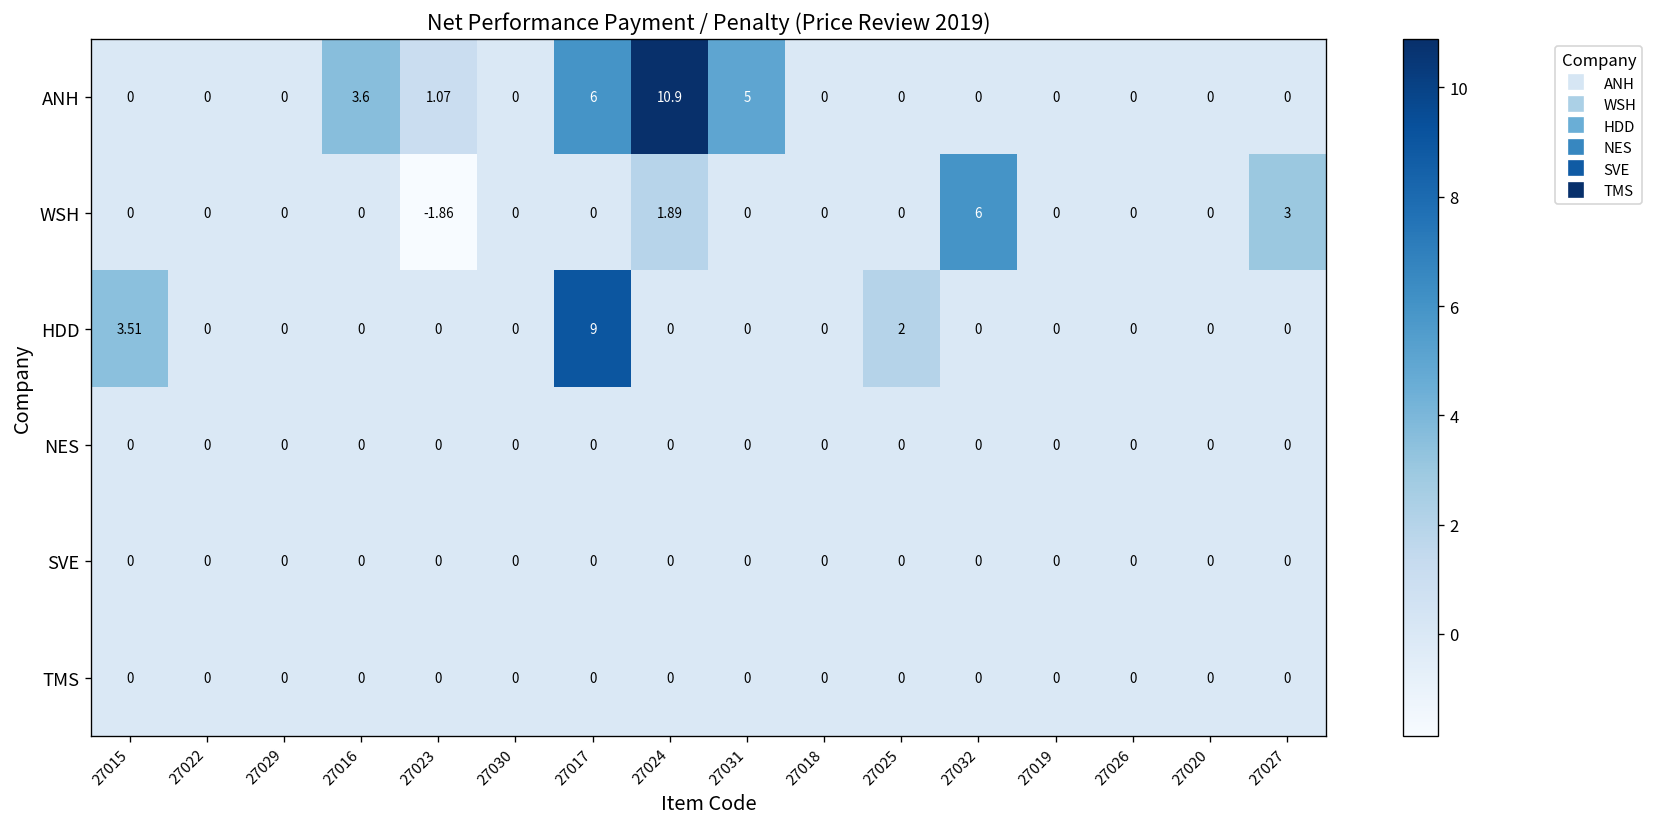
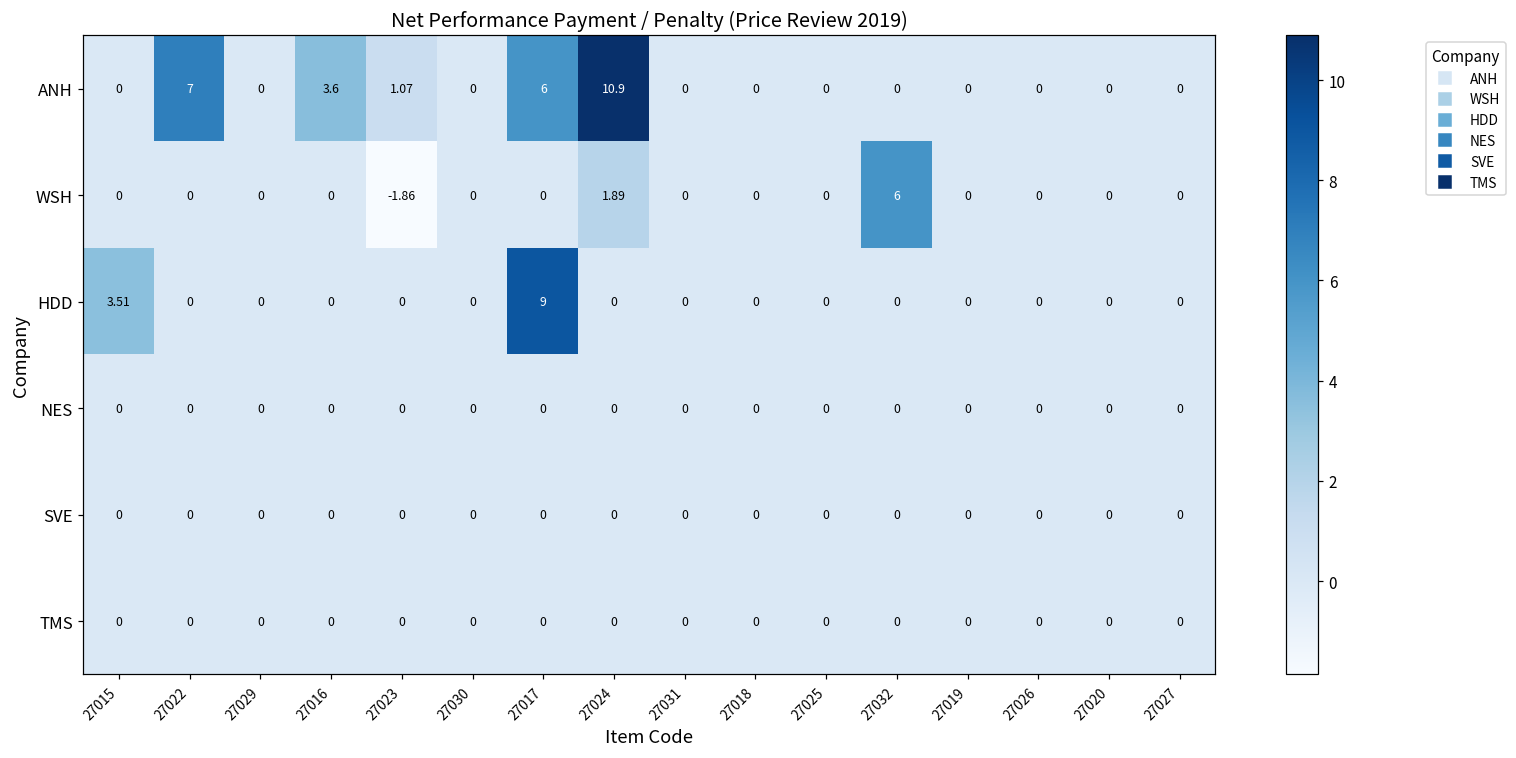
  {
    "ANH": {
      "27015": 0,
-     "27022": 0,
+     "27022": 7,
      "27029": 0,
      "27016": 3.6,
      "27023": 1.07,
      "27030": 0,
      "27017": 6,
      "27024": 10.9,
-     "27031": 5,
+     "27031": 0,
      "27018": 0,
      "27025": 0,
      "27032": 0,
      "27019": 0,
      "27026": 0,
      "27020": 0,
      "27027": 0
    },
    "WSH": {
      "27015": 0,
      "27022": 0,
      "27029": 0,
      "27016": 0,
      "27023": -1.86,
      "27030": 0,
      "27017": 0,
      "27024": 1.89,
      "27031": 0,
      "27018": 0,
      "27025": 0,
      "27032": 6,
      "27019": 0,
      "27026": 0,
      "27020": 0,
-     "27027": 3
+     "27027": 0
    },
    "HDD": {
      "27015": 3.51,
      "27022": 0,
      "27029": 0,
      "27016": 0,
      "27023": 0,
      "27030": 0,
      "27017": 9,
      "27024": 0,
      "27031": 0,
      "27018": 0,
-     "27025": 2,
+     "27025": 0,
      "27032": 0,
      "27019": 0,
      "27026": 0,
      "27020": 0,
      "27027": 0
    },
    "NES": {
      "27015": 0,
      "27022": 0,
      "27029": 0,
      "27016": 0,
      "27023": 0,
      "27030": 0,
      "27017": 0,
      "27024": 0,
      "27031": 0,
      "27018": 0,
      "27025": 0,
      "27032": 0,
      "27019": 0,
      "27026": 0,
      "27020": 0,
      "27027": 0
    },
    "SVE": {
      "27015": 0,
      "27022": 0,
      "27029": 0,
      "27016": 0,
      "27023": 0,
      "27030": 0,
      "27017": 0,
      "27024": 0,
      "27031": 0,
      "27018": 0,
      "27025": 0,
      "27032": 0,
      "27019": 0,
      "27026": 0,
      "27020": 0,
      "27027": 0
    },
    "TMS": {
      "27015": 0,
      "27022": 0,
      "27029": 0,
      "27016": 0,
      "27023": 0,
      "27030": 0,
      "27017": 0,
      "27024": 0,
      "27031": 0,
      "27018": 0,
      "27025": 0,
      "27032": 0,
      "27019": 0,
      "27026": 0,
      "27020": 0,
      "27027": 0
    }
  }
